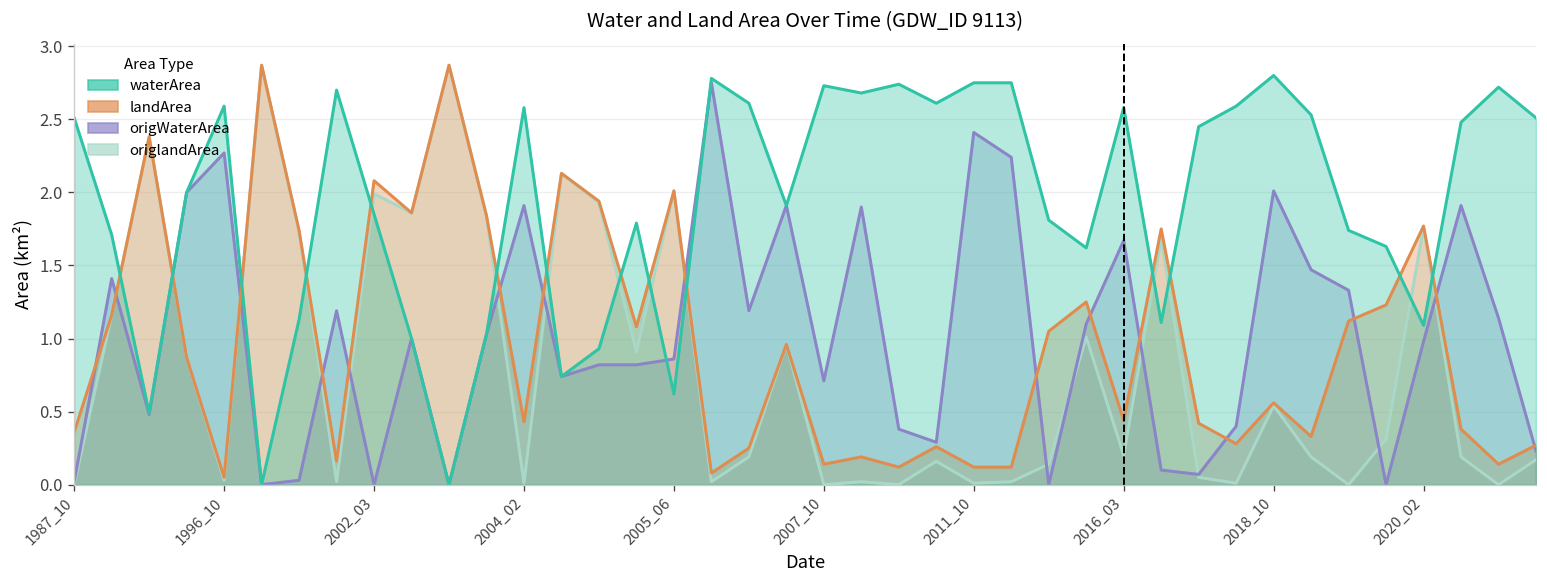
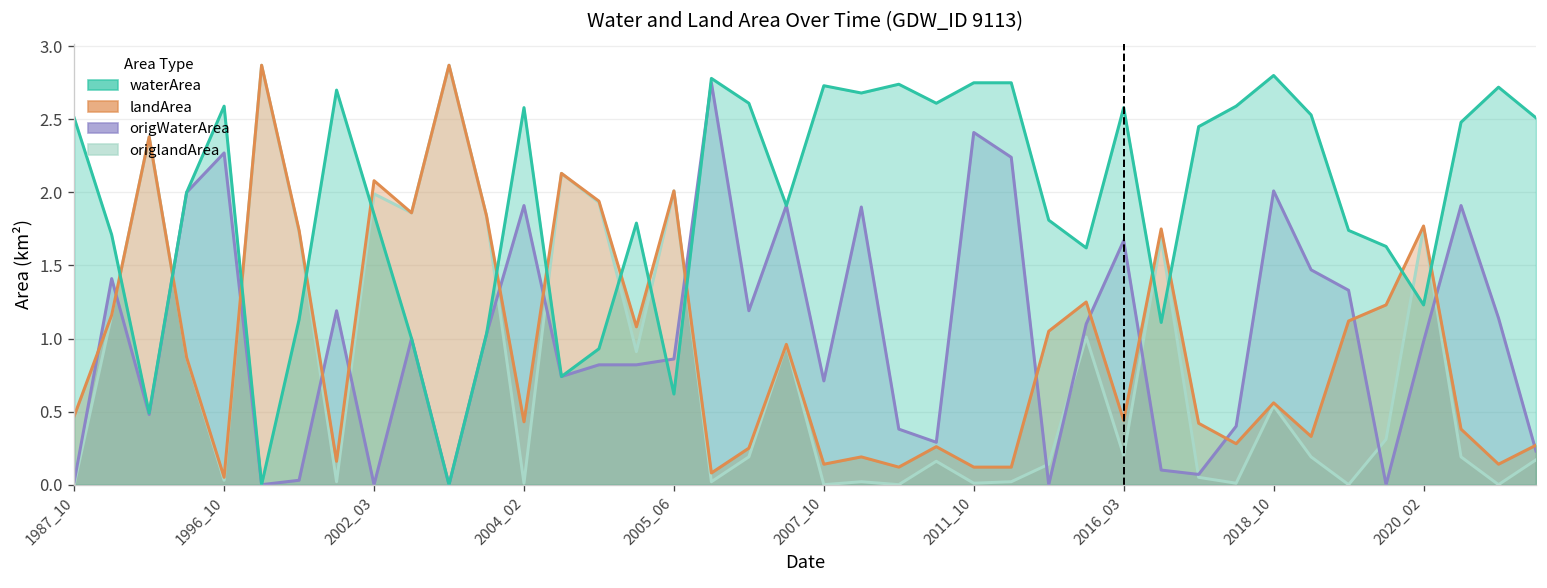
  {
    "landArea": {
-     "1987_10": 0.36,
+     "1987_10": 0.47,
      "2002_03": 2.08,
      "2004_02": 0.43,
      "2007_10": 0.14,
      "2011_10": 0.12,
      "2016_03": 0.44
    },
    "waterArea": {
      "1987_10": 2.51,
      "1996_10": 2.59,
      "2002_03": 1.85,
      "2004_02": 2.58,
      "2005_06": 0.62,
      "2007_10": 2.73,
      "2011_10": 2.75,
      "2016_03": 2.58,
      "2018_10": 2.80,
-     "2020_02": 1.09
+     "2020_02": 1.23
    }
  }
